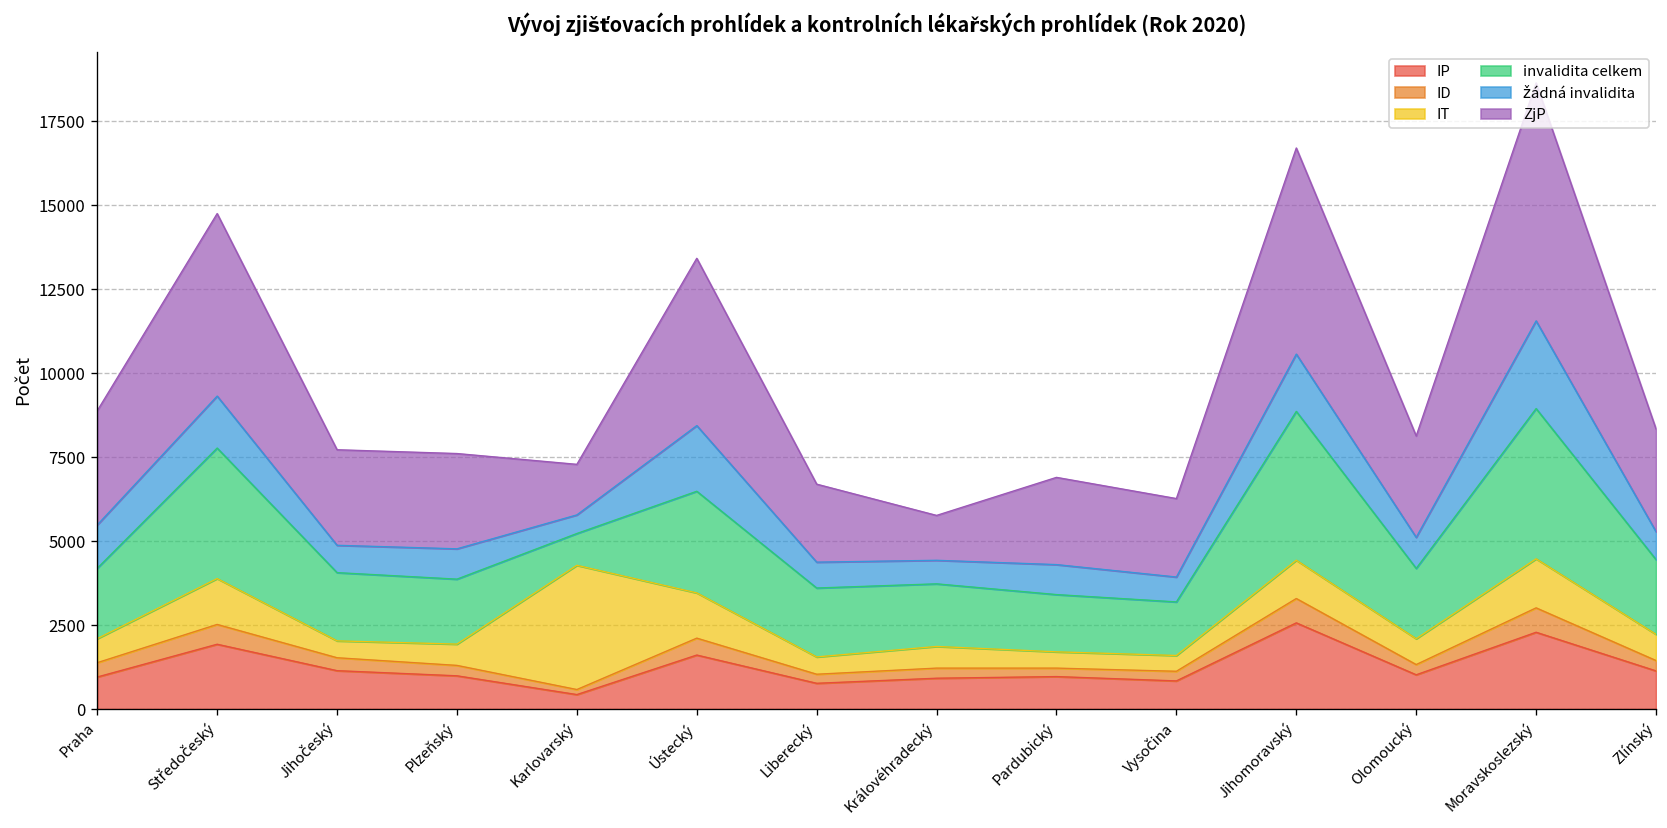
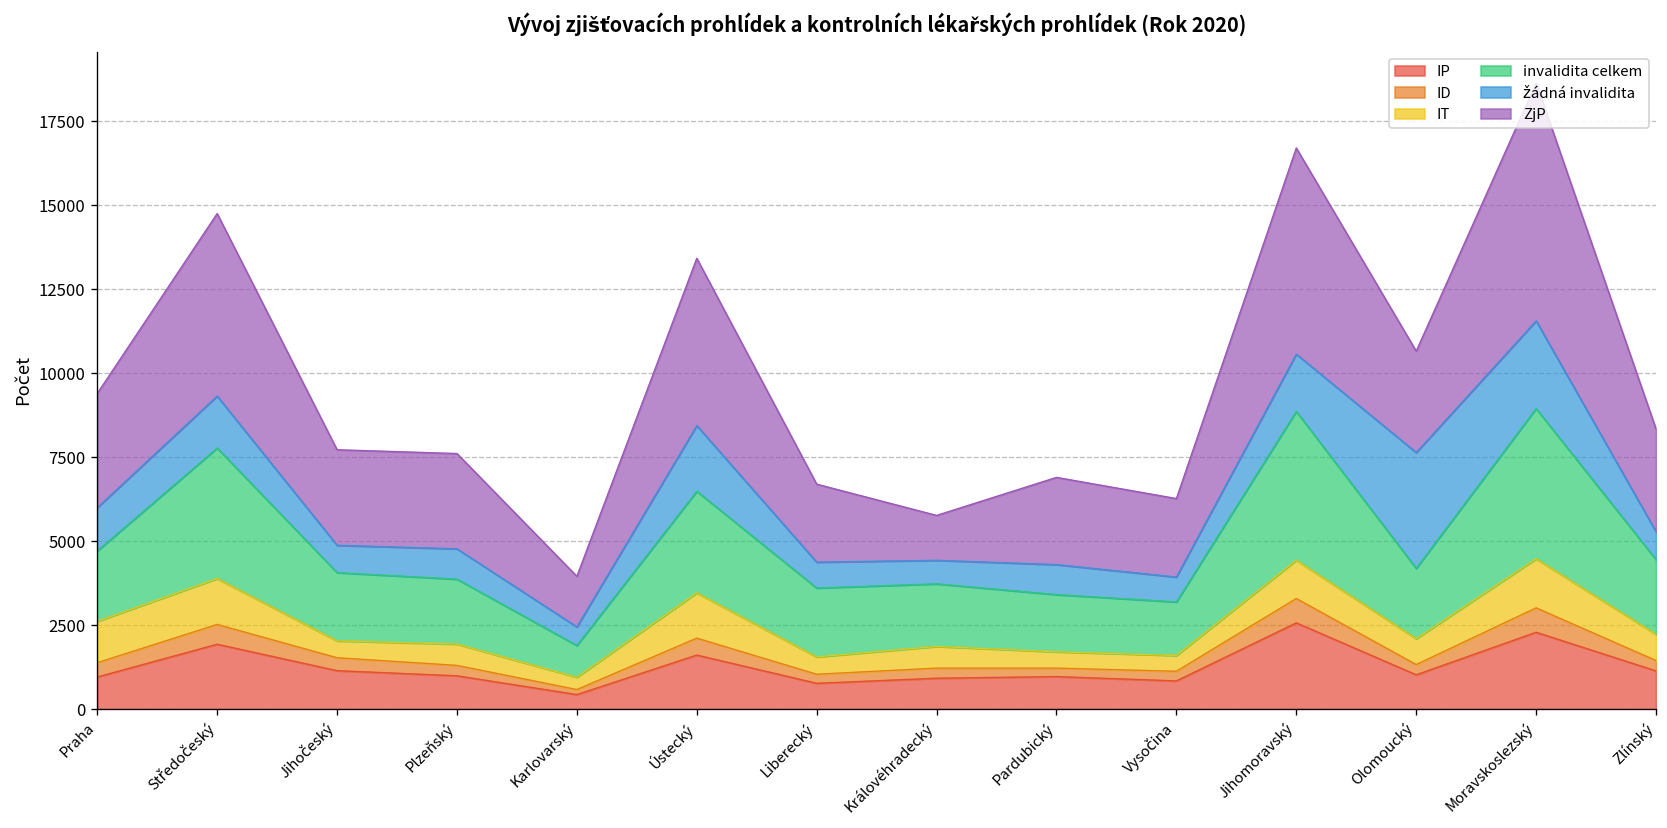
  {
    "IT": {
-     "Praha": 700,
+     "Praha": 1200,
      "Středočeský": 1400,
      "Jihočeský": 500,
      "Plzeňský": 600,
-     "Karlovarský": 3700,
+     "Karlovarský": 400,
      "Ústecký": 1300,
      "Liberecký": 500,
      "Královéhradecký": 600,
      "Pardubický": 500,
      "Vysočina": 500,
      "Jihomoravský": 1100,
      "Olomoucký": 800,
      "Moravskoslezský": 1500,
      "Zlínský": 800
    },
    "invalidita celkem": {
      "Praha": 2100,
      "Středočeský": 3900,
      "Jihočeský": 2000,
      "Plzeňský": 1900,
      "Karlovarský": 900,
      "Ústecký": 3000,
      "Liberecký": 2100,
      "Královéhradecký": 1900,
      "Pardubický": 1700,
      "Vysočina": 1600,
      "Jihomoravský": 4400,
      "Olomoucký": 2100,
      "Moravskoslezský": 4500,
      "Zlínský": 2200
    },
    "žádná invalidita": {
      "Praha": 1300,
      "Středočeský": 1500,
      "Jihočeský": 800,
      "Plzeňský": 900,
      "Karlovarský": 600,
      "Ústecký": 2000,
      "Liberecký": 800,
      "Královéhradecký": 700,
      "Pardubický": 900,
      "Vysočina": 700,
      "Jihomoravský": 1700,
-     "Olomoucký": 900,
+     "Olomoucký": 3500,
      "Moravskoslezský": 2600,
      "Zlínský": 800
    },
    "ZjP": {
      "Praha": 3400,
      "Středočeský": 5400,
      "Jihočeský": 2800,
      "Plzeňský": 2800,
      "Karlovarský": 1500,
      "Ústecký": 5000,
      "Liberecký": 2300,
      "Královéhradecký": 1300,
      "Pardubický": 2600,
      "Vysočina": 2300,
      "Jihomoravský": 6100,
      "Olomoucký": 3000,
      "Zlínský": 3100
    }
  }
